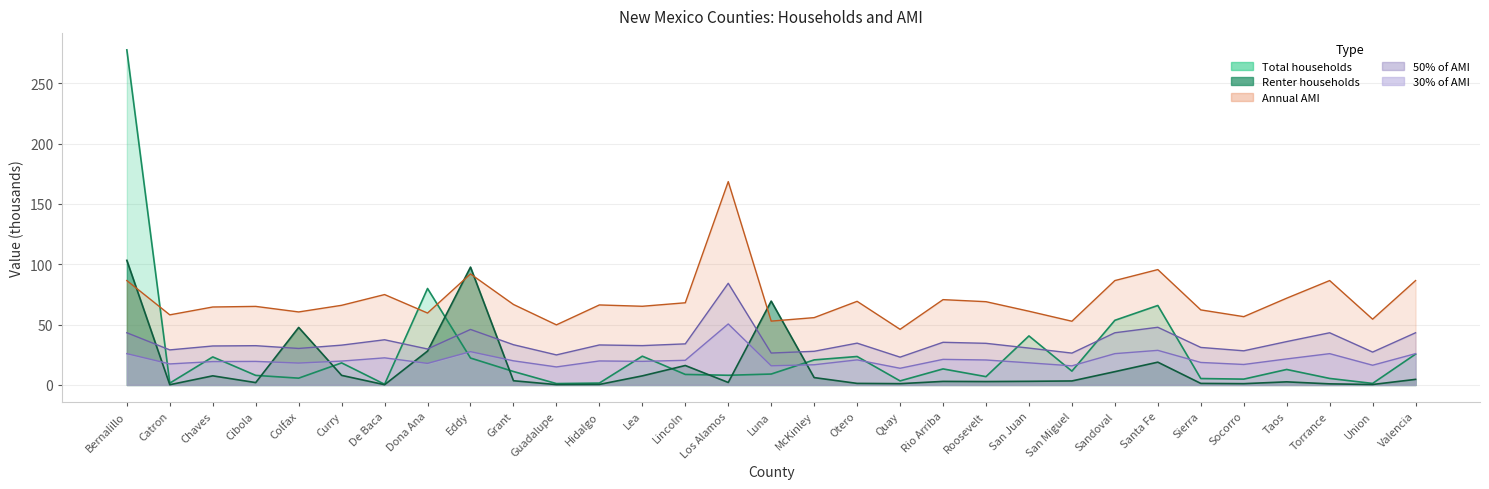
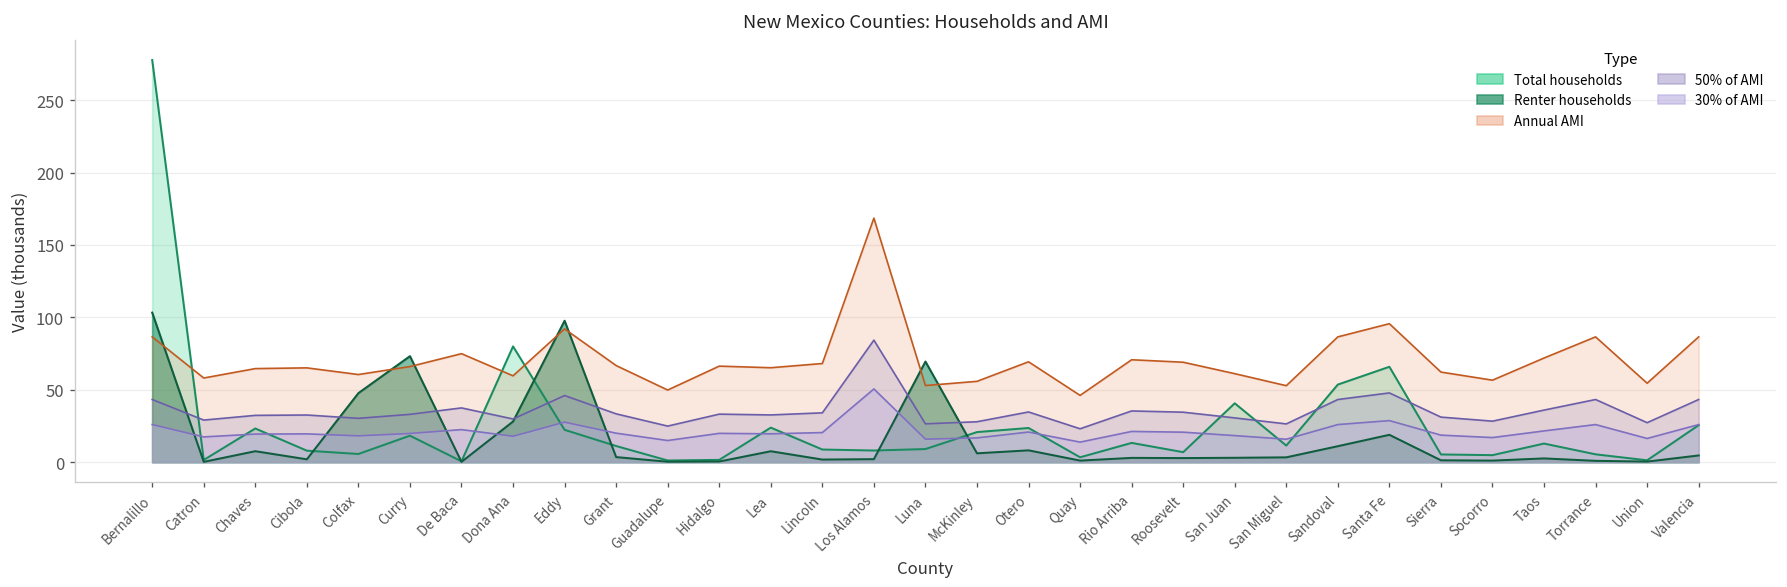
  {
    "Renter households": {
      "Bernalillo": 103,
      "Chaves": 8,
      "Cibola": 2,
      "Colfax": 48,
-     "Curry": 8,
+     "Curry": 73,
      "Eddy": 98,
      "Grant": 3,
      "Lea": 8,
-     "Lincoln": 16,
+     "Lincoln": 2,
      "Los Alamos": 2,
      "Luna": 69,
      "McKinley": 6,
-     "Otero": 1,
+     "Otero": 8,
      "Quay": 1,
      "Rio Arriba": 3,
      "Roosevelt": 3,
      "San Juan": 3,
      "San Miguel": 3,
      "Sandoval": 11,
      "Santa Fe": 19,
      "Sierra": 1,
      "Socorro": 1,
      "Taos": 3,
      "Torrance": 1,
      "Valencia": 5
    }
  }
